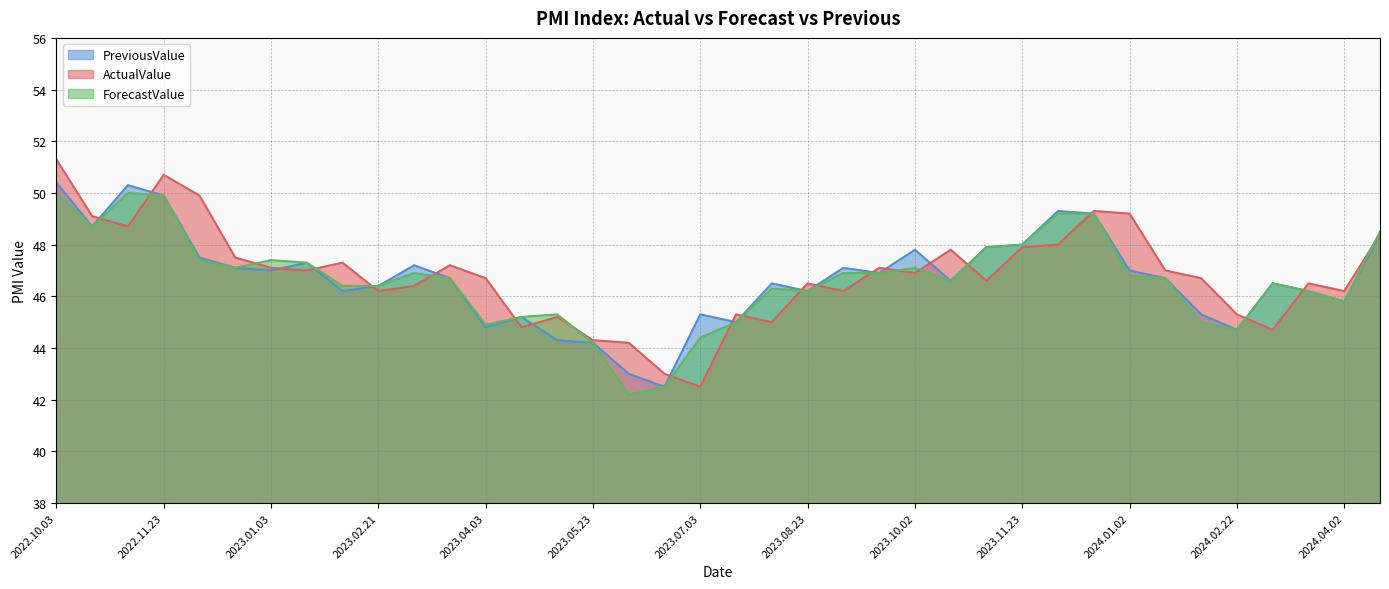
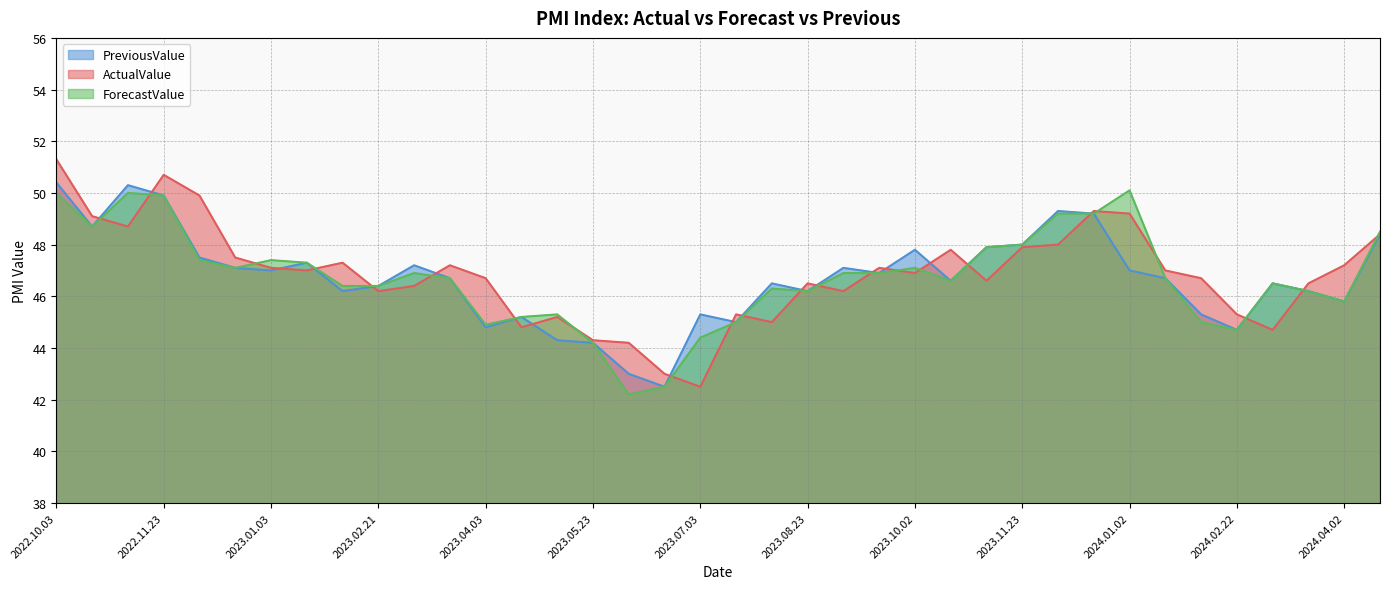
  {
    "PreviousValue": {
      "2022.10.03": 50.4,
      "2023.01.03": 47.0,
      "2023.04.03": 44.8,
      "2023.07.03": 45.3,
      "2023.10.02": 47.8,
      "2024.01.02": 47.0
    },
    "ActualValue": {
      "2022.10.03": 51.3,
      "2022.11.23": 50.7,
      "2023.01.03": 47.1,
      "2023.02.21": 46.2,
      "2023.04.03": 46.7,
      "2023.05.23": 44.3,
      "2023.07.03": 42.5,
      "2023.08.23": 46.5,
      "2023.10.02": 46.9,
      "2023.11.23": 47.9,
      "2024.01.02": 49.2,
      "2024.02.22": 45.3,
-     "2024.04.02": 46.2
+     "2024.04.02": 47.2
    },
    "ForecastValue": {
      "2022.10.03": 50.0,
      "2023.01.03": 47.4,
      "2023.04.03": 44.9,
      "2023.07.03": 44.4,
      "2023.10.02": 47.1,
-     "2024.01.02": 46.8
+     "2024.01.02": 50.1
    }
  }
